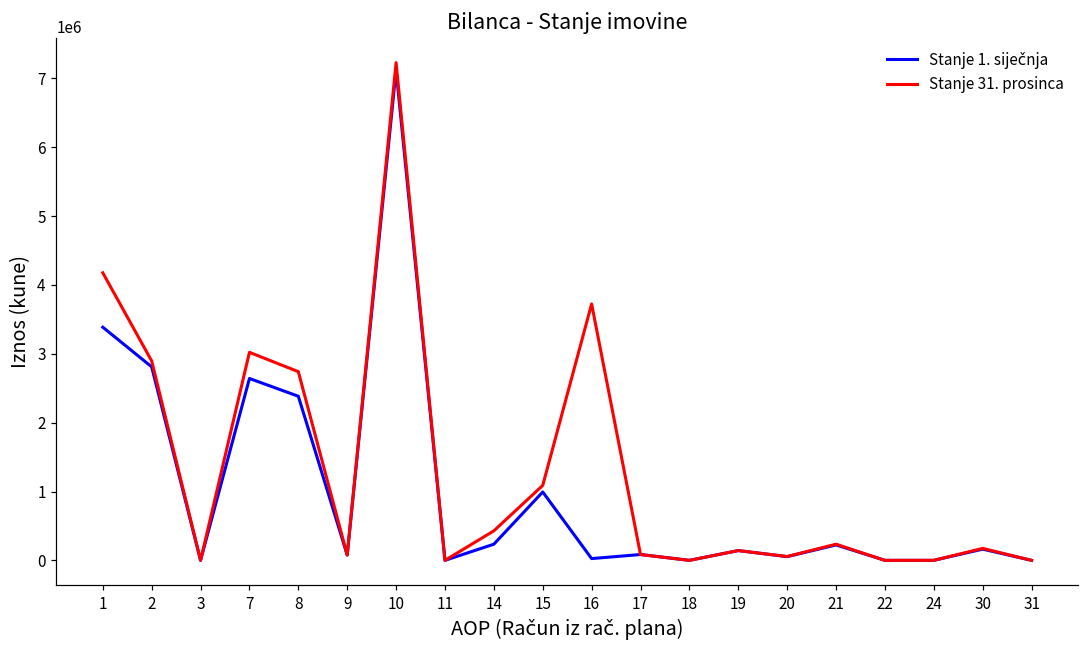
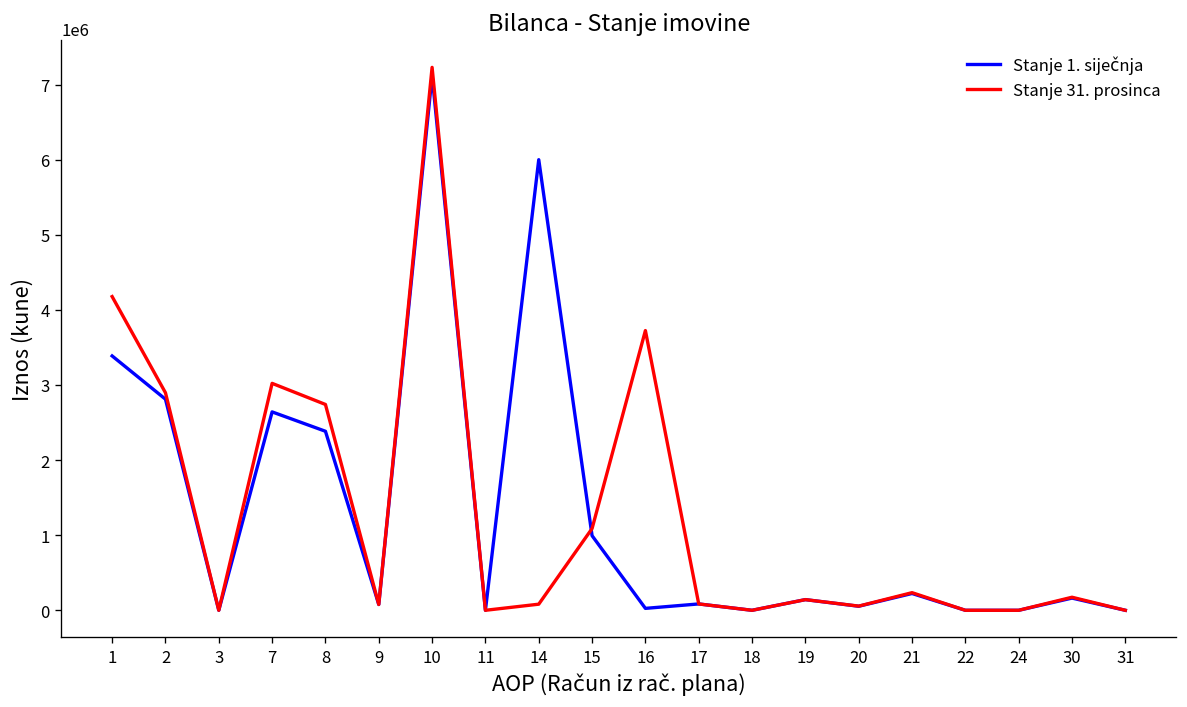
  {
    "Stanje 1. siječnja": {
      "1": 3400000,
      "2": 2800000,
      "7": 2600000,
      "8": 2400000,
      "10": 7100000,
-     "14": 200000,
+     "14": 6000000,
      "15": 1000000,
      "16": 0
    },
    "Stanje 31. prosinca": {
      "1": 4200000,
      "2": 2900000,
      "7": 3000000,
      "8": 2700000,
      "10": 7200000,
-     "14": 400000,
+     "14": 100000,
      "15": 1100000,
      "16": 3700000
    }
  }
